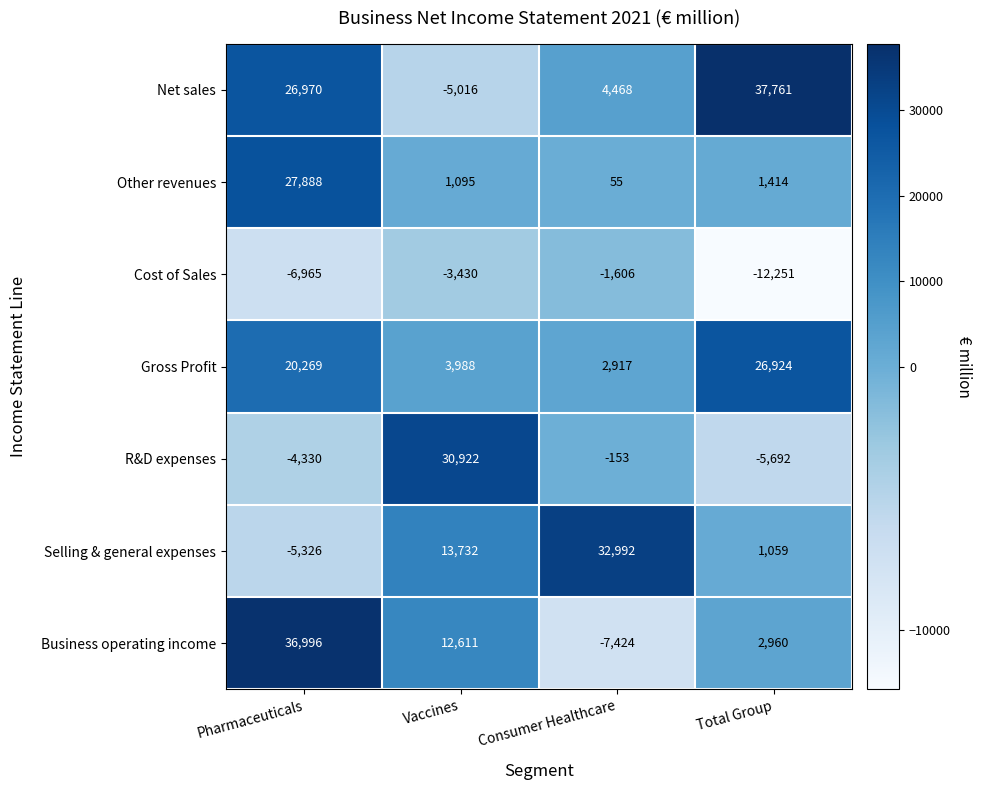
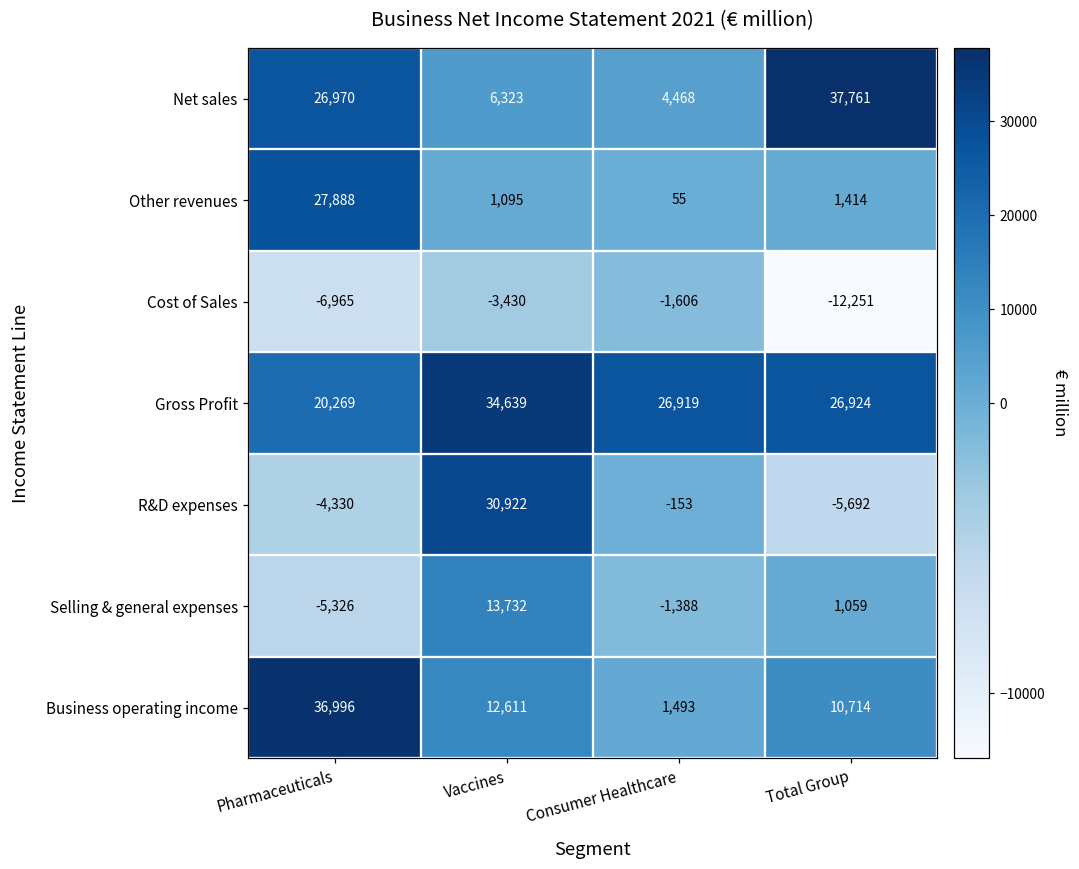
  {
    "Net sales": {
      "Pharmaceuticals": "26,970",
-     "Vaccines": "-5,016",
+     "Vaccines": "6,323",
      "Consumer Healthcare": "4,468",
      "Total Group": "37,761"
    },
    "Other revenues": {
      "Pharmaceuticals": "27,888",
      "Vaccines": "1,095",
      "Consumer Healthcare": "55",
      "Total Group": "1,414"
    },
    "Cost of Sales": {
      "Pharmaceuticals": "-6,965",
      "Vaccines": "-3,430",
      "Consumer Healthcare": "-1,606",
      "Total Group": "-12,251"
    },
    "Gross Profit": {
      "Pharmaceuticals": "20,269",
-     "Vaccines": "3,988",
-     "Consumer Healthcare": "2,917",
+     "Vaccines": "34,639",
+     "Consumer Healthcare": "26,919",
      "Total Group": "26,924"
    },
    "R&D expenses": {
      "Pharmaceuticals": "-4,330",
      "Vaccines": "30,922",
      "Consumer Healthcare": "-153",
      "Total Group": "-5,692"
    },
    "Selling & general expenses": {
      "Pharmaceuticals": "-5,326",
      "Vaccines": "13,732",
-     "Consumer Healthcare": "32,992",
+     "Consumer Healthcare": "-1,388",
      "Total Group": "1,059"
    },
    "Business operating income": {
      "Pharmaceuticals": "36,996",
      "Vaccines": "12,611",
-     "Consumer Healthcare": "-7,424",
-     "Total Group": "2,960"
+     "Consumer Healthcare": "1,493",
+     "Total Group": "10,714"
    }
  }
